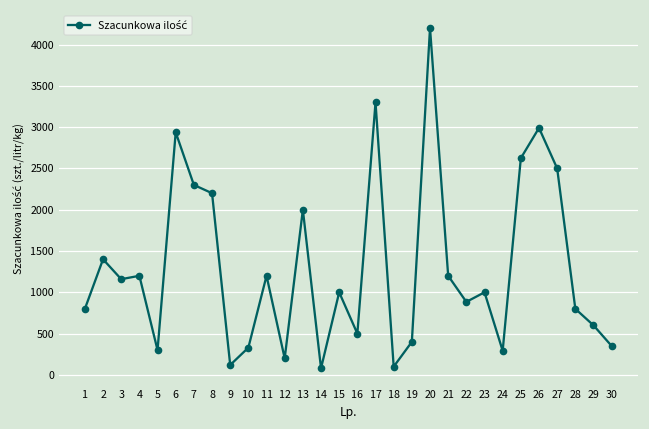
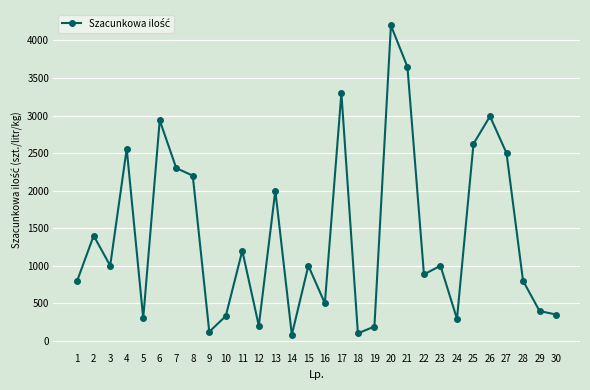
  {
    "1": 800,
    "2": 1400,
-   "3": 1200,
-   "4": 1200,
+   "3": 1000,
+   "4": 2600,
    "5": 300,
    "6": 2900,
    "7": 2300,
    "8": 2200,
    "9": 100,
    "10": 300,
    "11": 1200,
    "12": 200,
    "13": 2000,
    "14": 100,
    "15": 1000,
    "16": 500,
    "17": 3300,
    "18": 100,
-   "19": 400,
+   "19": 200,
    "20": 4200,
-   "21": 1200,
+   "21": 3600,
    "22": 900,
    "23": 1000,
    "24": 300,
    "25": 2600,
    "26": 3000,
    "27": 2500,
    "28": 800,
-   "29": 600,
+   "29": 400,
    "30": 400
  }
